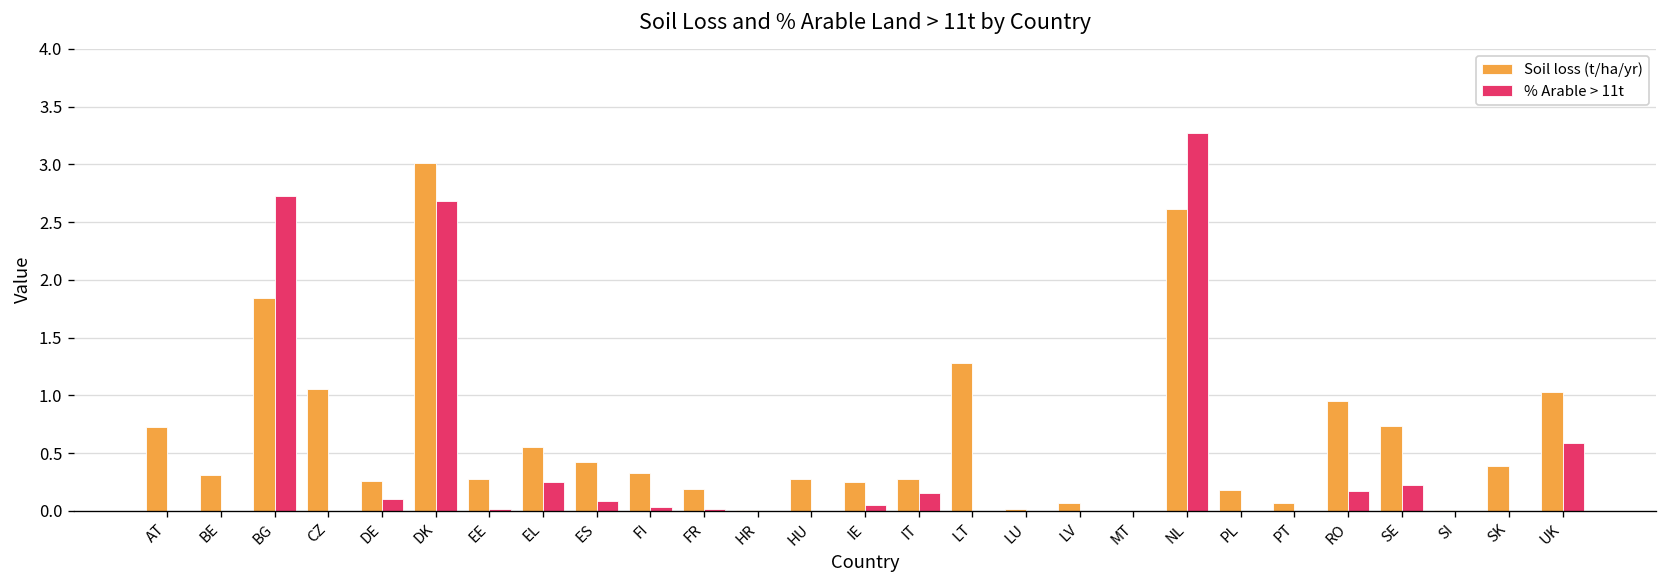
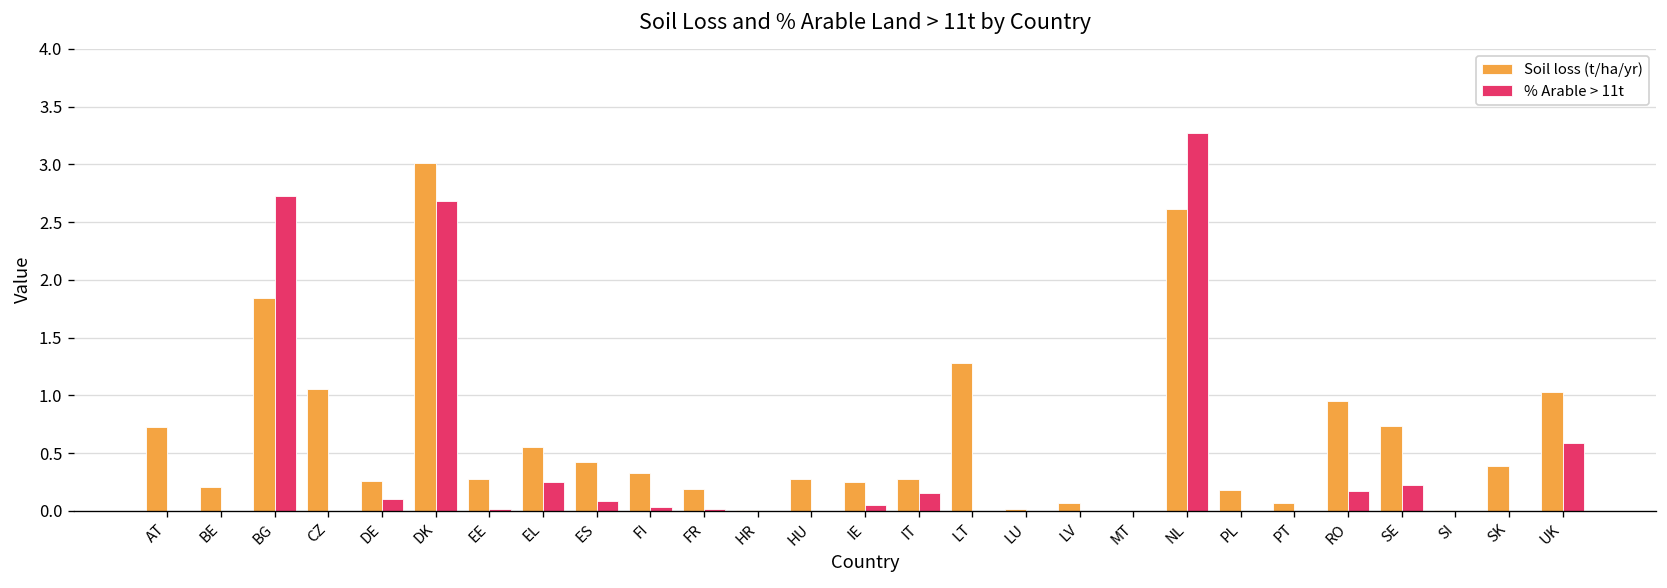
  {
    "Soil loss (t/ha/yr)": {
      "AT": 0.7,
-     "BE": 0.3,
+     "BE": 0.2,
      "BG": 1.8,
      "CZ": 1.1,
      "DE": 0.3,
      "DK": 3.0,
      "EE": 0.3,
      "EL": 0.6,
      "ES": 0.4,
      "FI": 0.3,
      "FR": 0.2,
      "HU": 0.3,
      "IE": 0.3,
      "IT": 0.3,
      "LT": 1.3,
      "LV": 0.1,
      "MT": 0.0,
      "NL": 2.6,
      "PL": 0.2,
      "PT": 0.1,
      "RO": 1.0,
      "SE": 0.7,
      "SK": 0.4,
      "UK": 1.0
    },
    "% Arable > 11t": {
      "AT": 0.0,
      "BE": 0.0,
      "BG": 2.7,
      "CZ": 0.0,
      "DE": 0.1,
      "DK": 2.7,
      "EL": 0.2,
      "ES": 0.1,
      "FI": 0.0,
      "HR": 0.0,
      "HU": 0.0,
      "IE": 0.1,
      "IT": 0.2,
      "LT": 0.0,
      "LU": 0.0,
      "LV": 0.0,
      "MT": 0.0,
      "NL": 3.3,
      "PT": 0.0,
      "RO": 0.2,
      "SE": 0.2,
      "SI": 0.0,
      "SK": 0.0,
      "UK": 0.6
    }
  }
